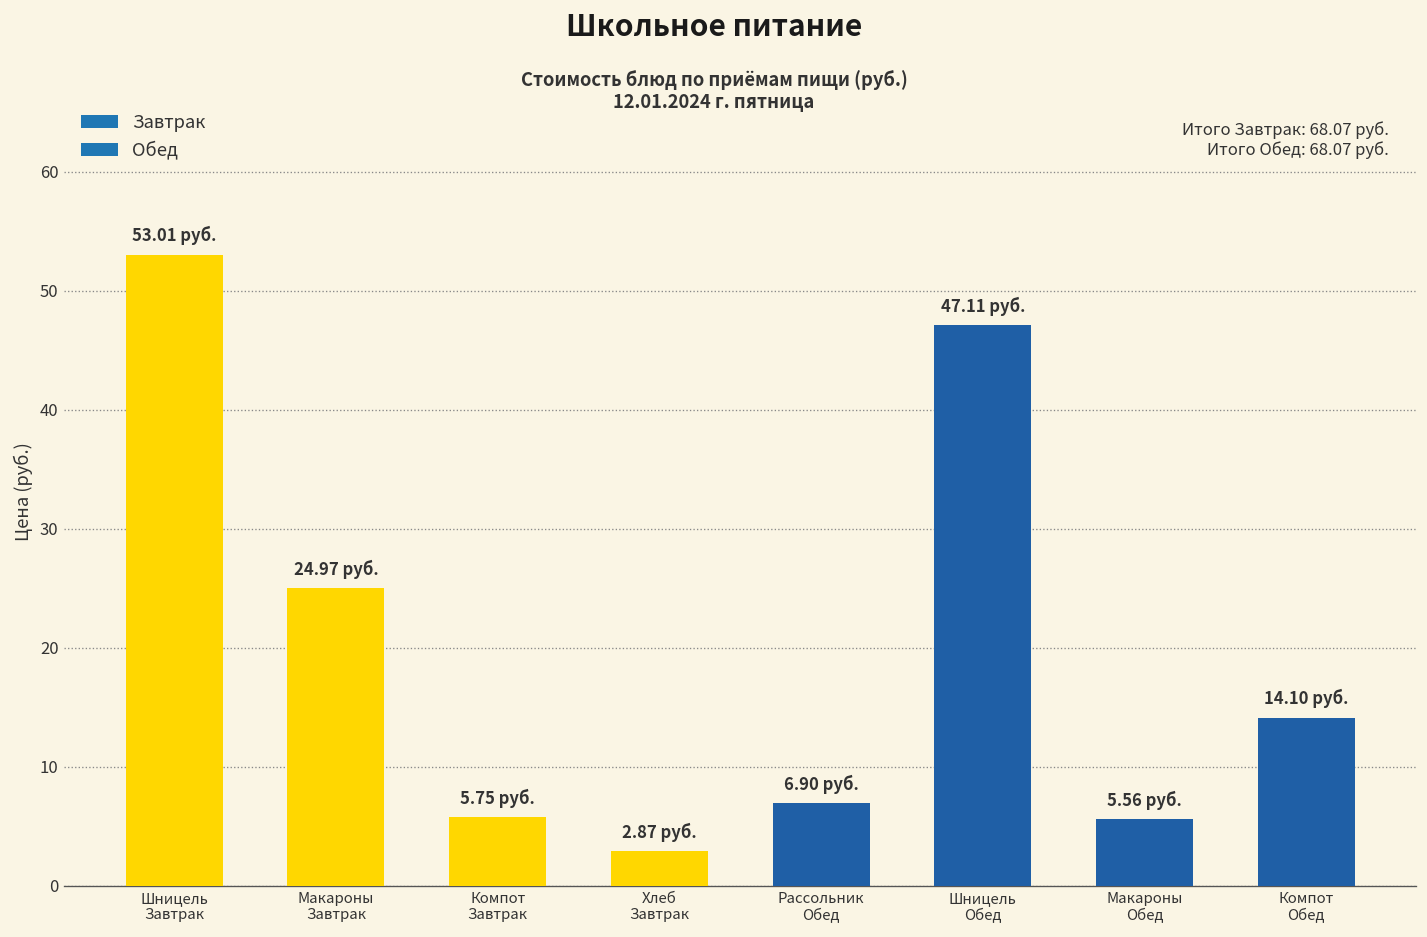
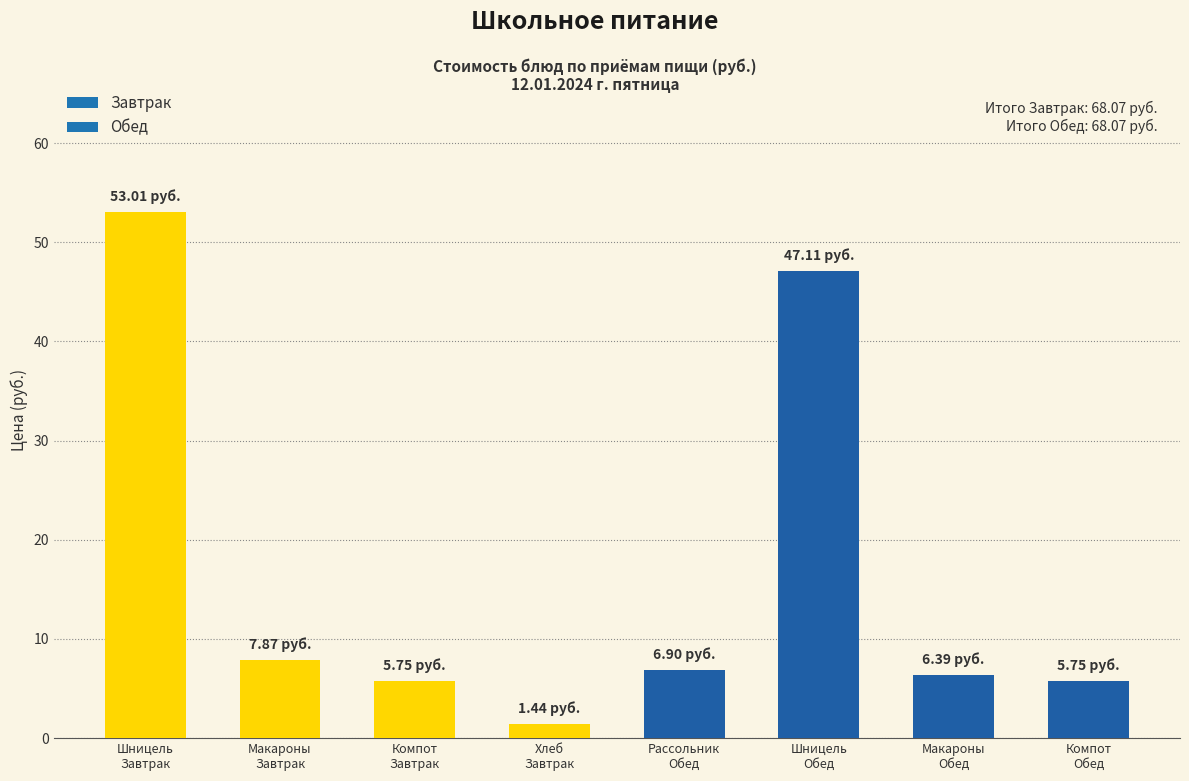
  {
    "Шницель Завтрак": 53.01,
-   "Макароны Завтрак": 24.97,
+   "Макароны Завтрак": 7.87,
    "Компот Завтрак": 5.75,
-   "Хлеб Завтрак": 2.87,
+   "Хлеб Завтрак": 1.44,
    "Рассольник Обед": 6.90,
    "Шницель Обед": 47.11,
-   "Макароны Обед": 5.56,
-   "Компот Обед": 14.10
+   "Макароны Обед": 6.39,
+   "Компот Обед": 5.75
  }
